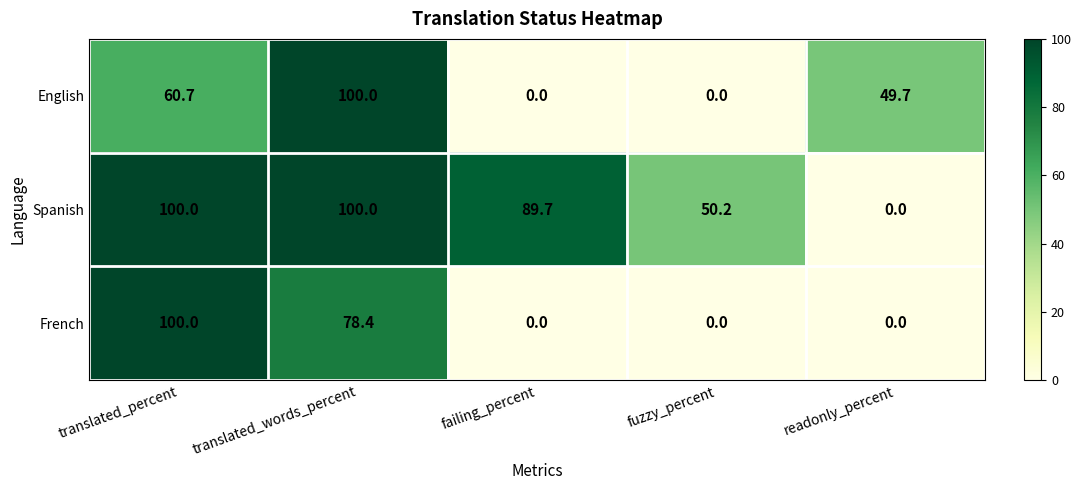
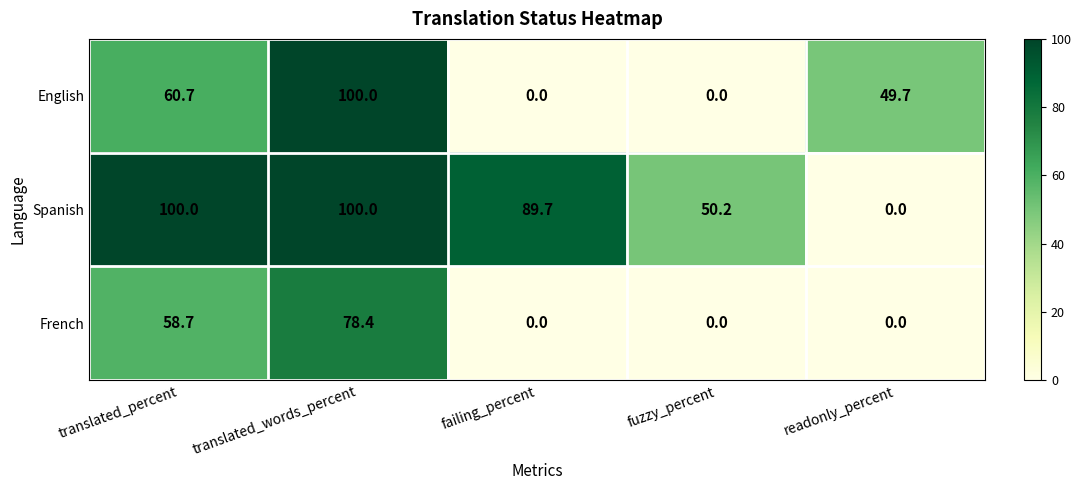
  {
    "English": {
      "translated_percent": 60.7,
      "translated_words_percent": 100.0,
      "failing_percent": 0.0,
      "fuzzy_percent": 0.0,
      "readonly_percent": 49.7
    },
    "Spanish": {
      "translated_percent": 100.0,
      "translated_words_percent": 100.0,
      "failing_percent": 89.7,
      "fuzzy_percent": 50.2,
      "readonly_percent": 0.0
    },
    "French": {
-     "translated_percent": 100.0,
+     "translated_percent": 58.7,
      "translated_words_percent": 78.4,
      "failing_percent": 0.0,
      "fuzzy_percent": 0.0,
      "readonly_percent": 0.0
    }
  }
